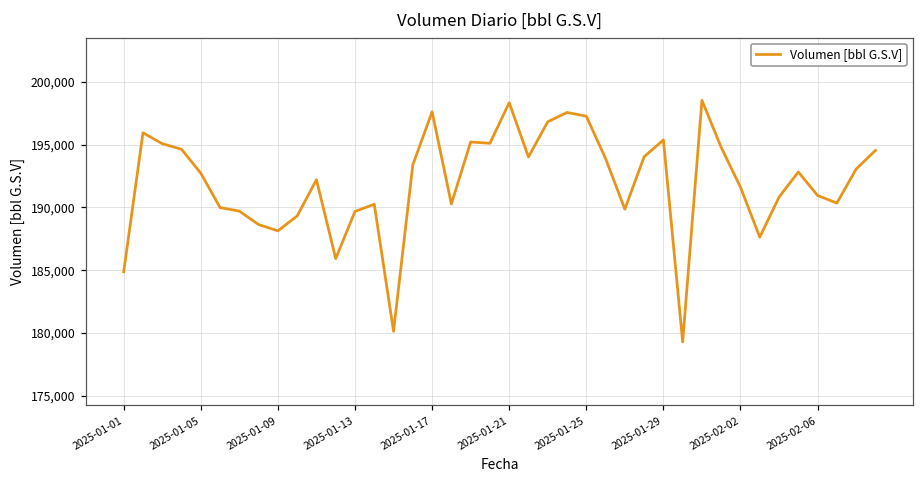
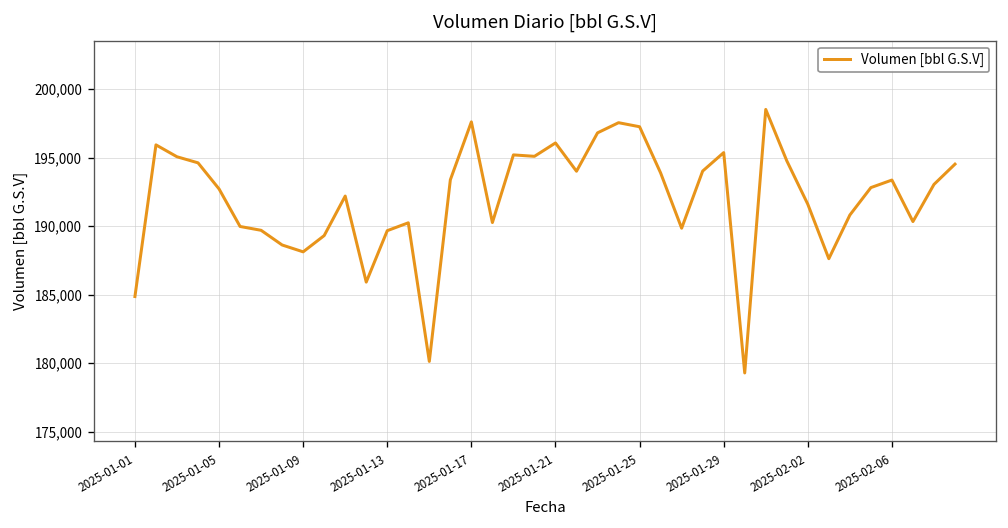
  {
    "2025-01-01": "184,900",
    "2025-01-05": "192,700",
    "2025-01-09": "188,100",
    "2025-01-13": "189,700",
    "2025-01-17": "197,600",
-   "2025-01-21": "198,300",
+   "2025-01-21": "196,100",
    "2025-01-25": "197,300",
    "2025-01-29": "195,400",
    "2025-02-02": "191,600",
-   "2025-02-06": "191,000"
+   "2025-02-06": "193,400"
  }
